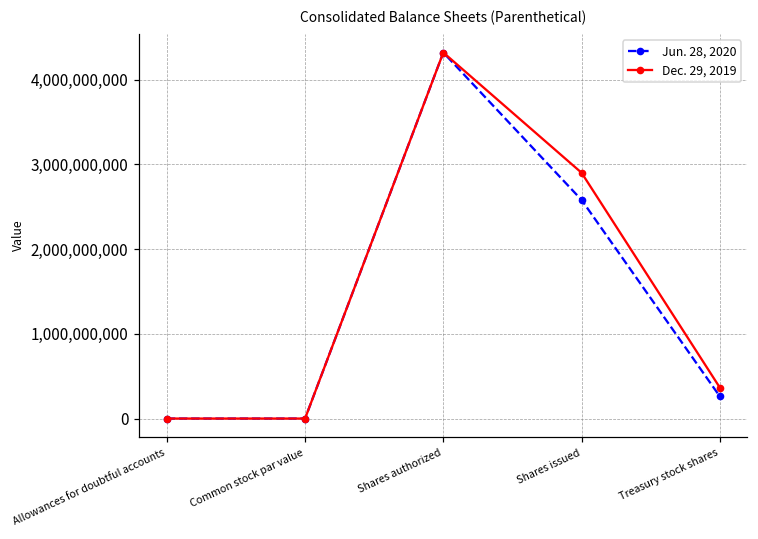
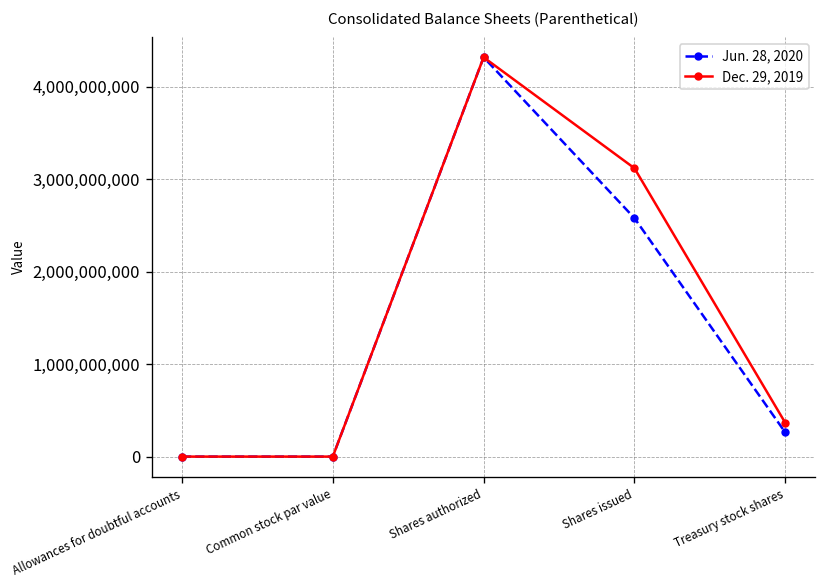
  {
    "Jun. 28, 2020": {
      "Shares issued": "2,600,000,000",
      "Treasury stock shares": "300,000,000"
    },
    "Dec. 29, 2019": {
-     "Shares issued": "2,900,000,000",
+     "Shares issued": "3,100,000,000",
      "Treasury stock shares": "400,000,000"
    }
  }
